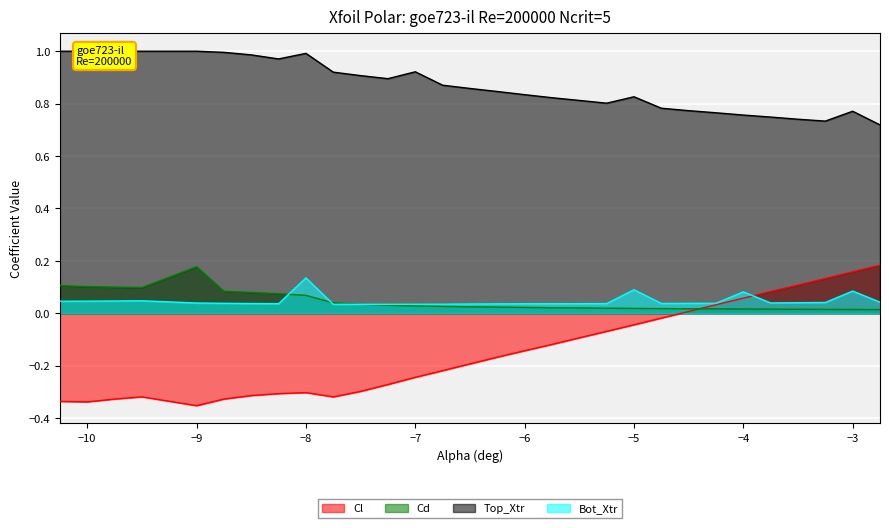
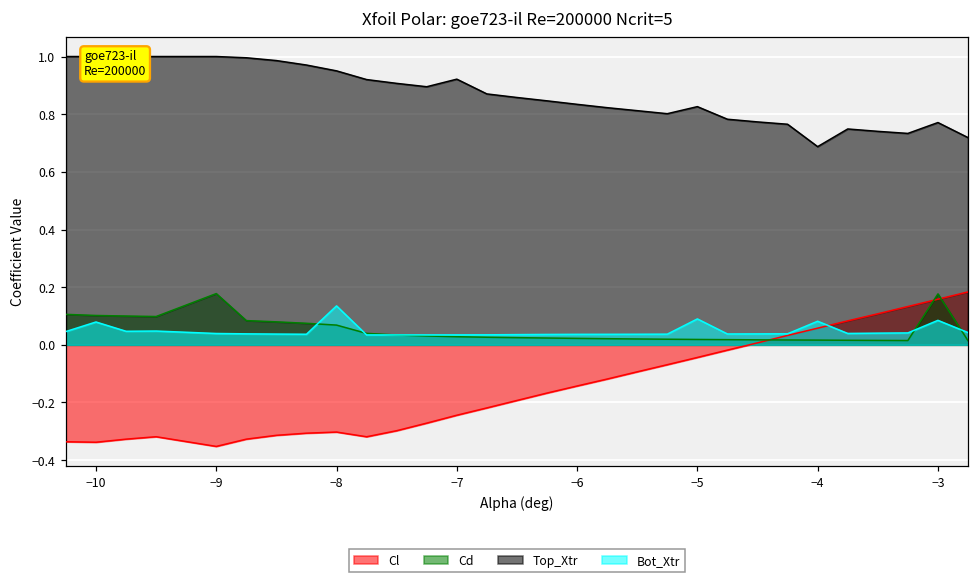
  {
    "Cd": {
      "−10": 0.10,
      "−9": 0.18,
      "−8": 0.07,
      "−6": 0.02,
      "−5": 0.02,
      "−4": 0.02,
-     "−3": 0.01
+     "−3": 0.18
    },
    "Top_Xtr": {
      "−9": 1.00,
-     "−8": 0.99,
+     "−8": 0.95,
      "−7": 0.92,
      "−6": 0.83,
      "−5": 0.83,
-     "−4": 0.76,
+     "−4": 0.69,
      "−3": 0.77
    },
    "Bot_Xtr": {
-     "−10": 0.05,
+     "−10": 0.08,
      "−9": 0.04,
      "−8": 0.14,
      "−6": 0.04,
      "−5": 0.09,
      "−4": 0.08,
      "−3": 0.08
    }
  }
